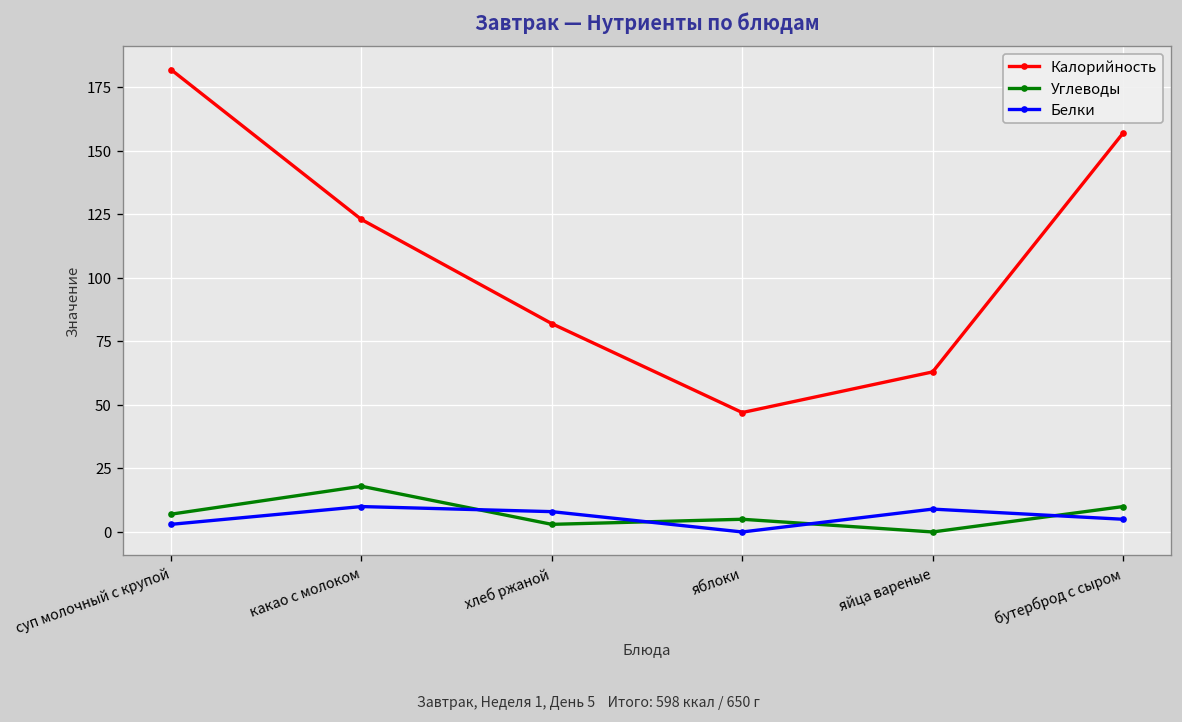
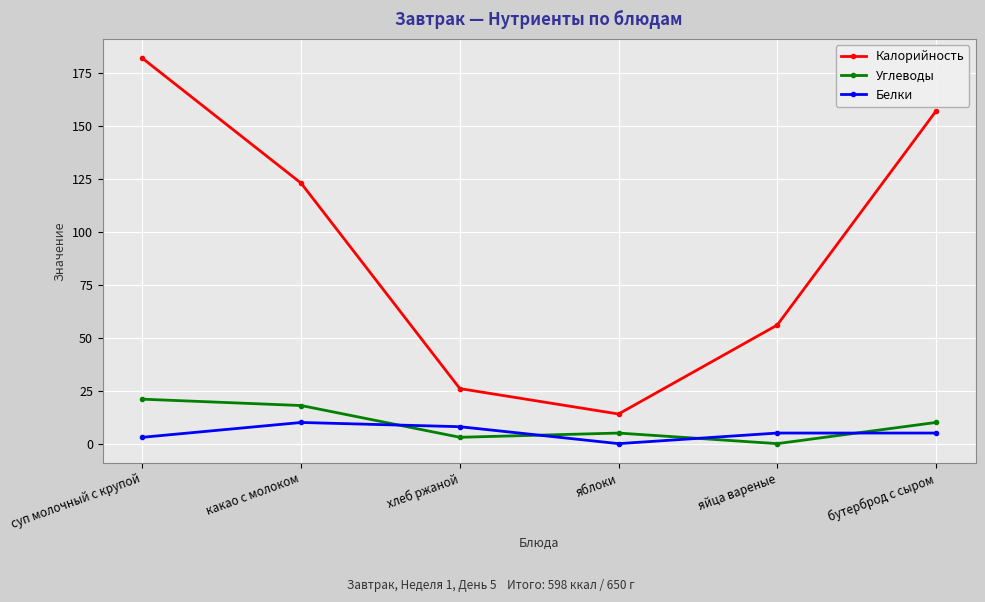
  {
    "Калорийность": {
      "суп молочный с крупой": 182,
      "какао с молоком": 123,
-     "хлеб ржаной": 82,
-     "яблоки": 47,
-     "яйца вареные": 63,
+     "хлеб ржаной": 26,
+     "яблоки": 14,
+     "яйца вареные": 56,
      "бутерброд с сыром": 157
    },
    "Углеводы": {
-     "суп молочный с крупой": 7,
+     "суп молочный с крупой": 21,
      "какао с молоком": 18,
      "хлеб ржаной": 3,
      "яблоки": 5,
      "яйца вареные": 0,
      "бутерброд с сыром": 10
    },
    "Белки": {
      "суп молочный с крупой": 3,
      "какао с молоком": 10,
      "хлеб ржаной": 8,
      "яблоки": 0,
-     "яйца вареные": 9,
+     "яйца вареные": 5,
      "бутерброд с сыром": 5
    }
  }
